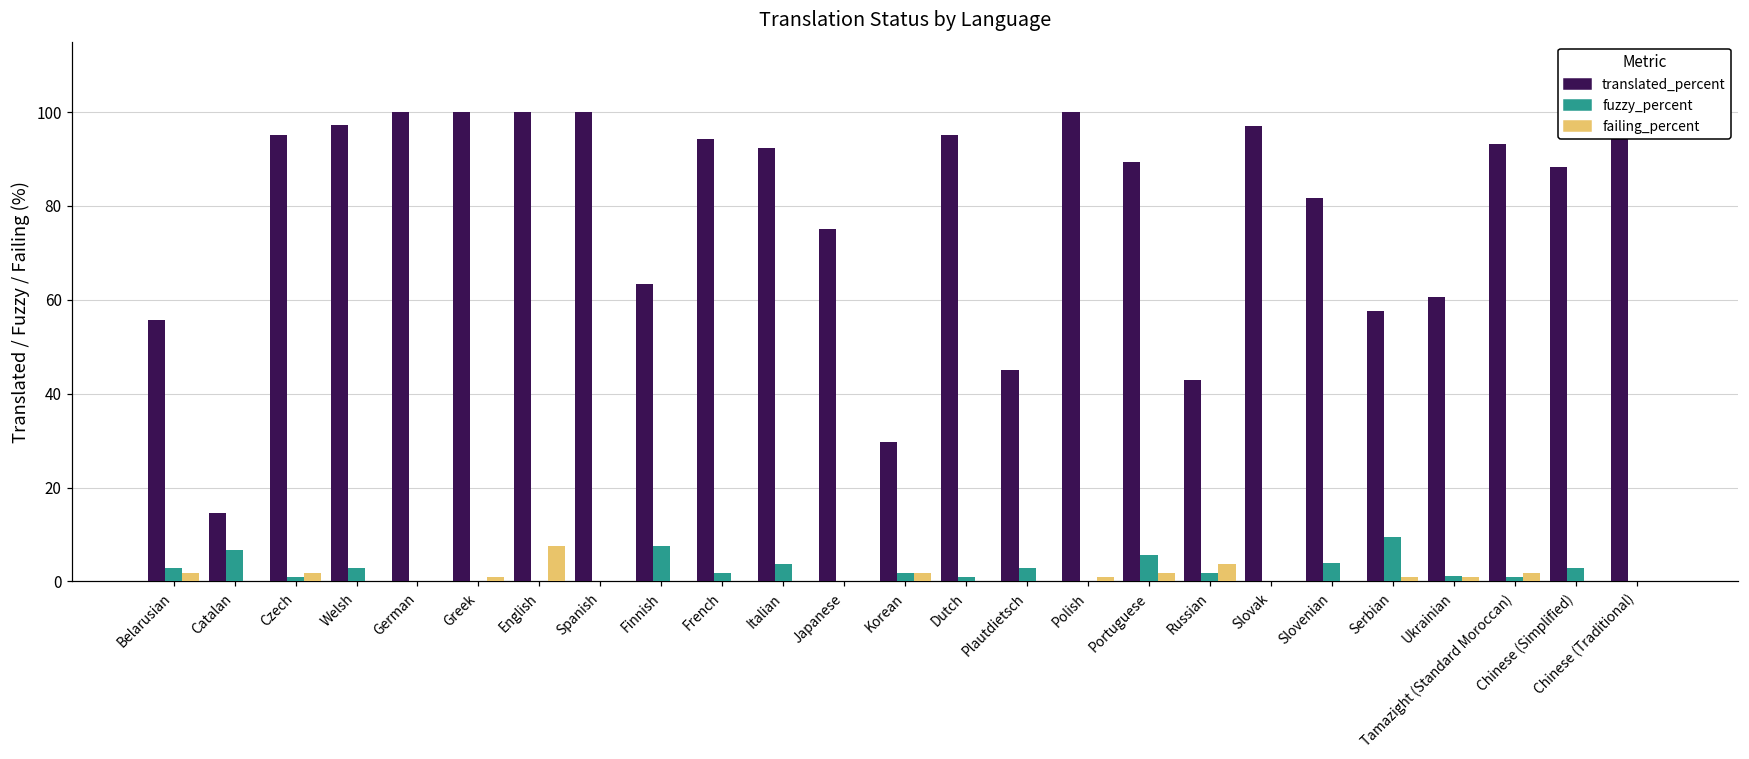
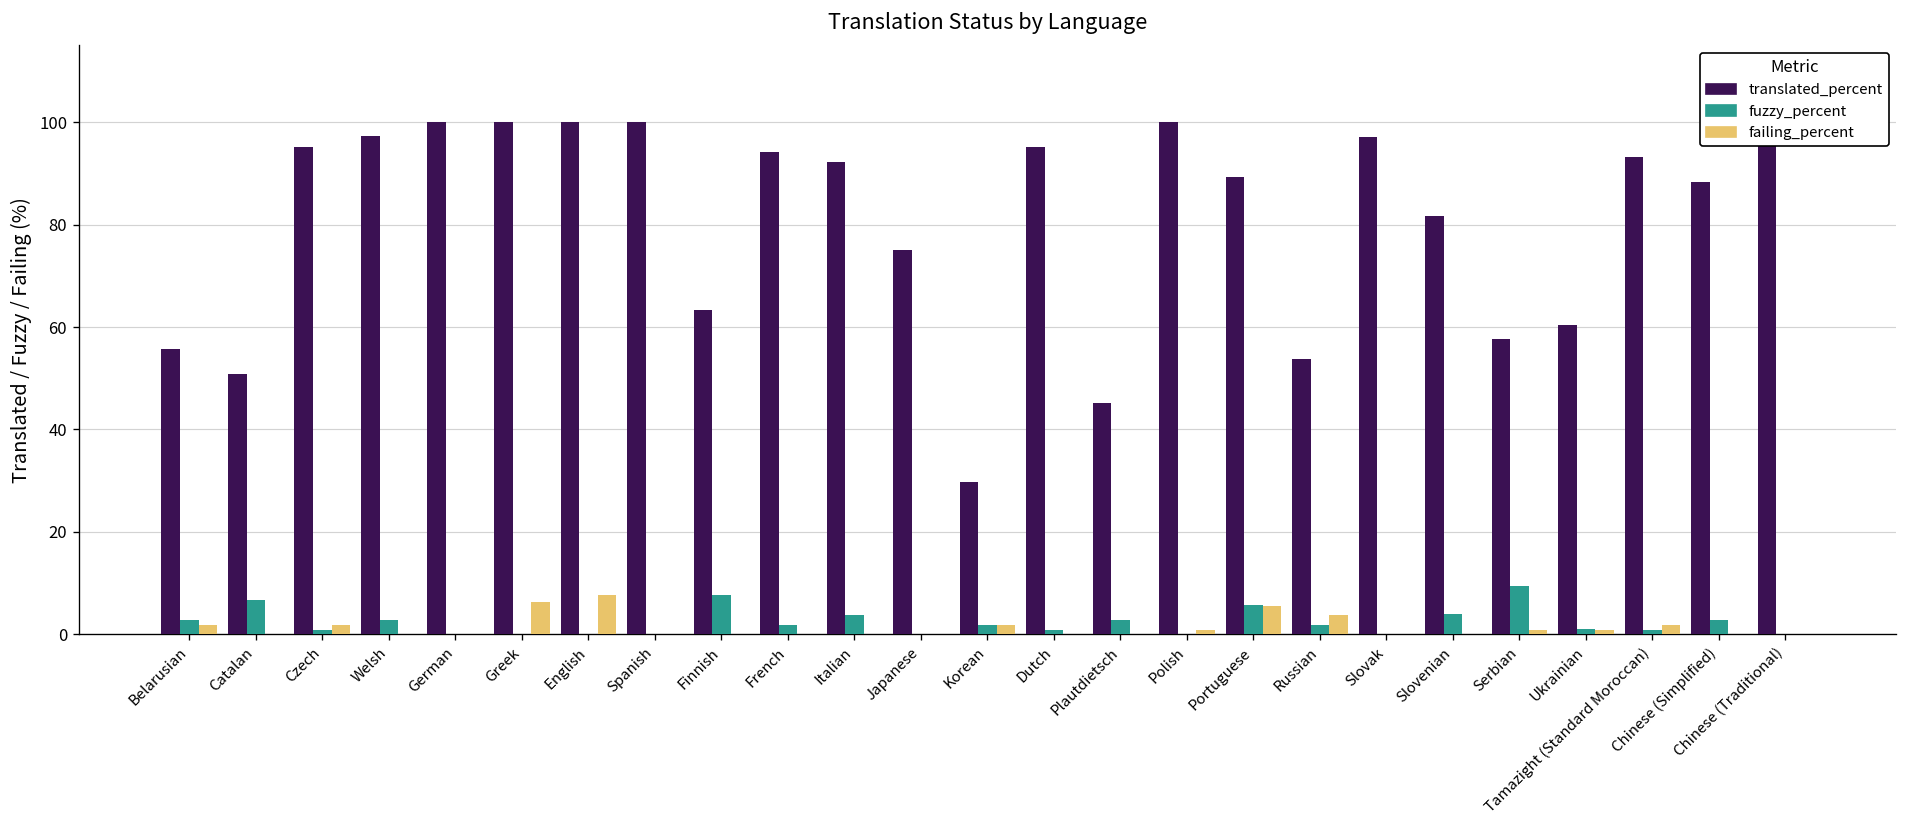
  {
    "translated_percent": {
      "Belarusian": 56,
-     "Catalan": 15,
+     "Catalan": 51,
      "Czech": 95,
      "Welsh": 97,
      "German": 100,
      "Greek": 100,
      "English": 100,
      "Spanish": 100,
      "Finnish": 63,
      "French": 94,
      "Italian": 92,
      "Japanese": 75,
      "Korean": 30,
      "Dutch": 95,
      "Plautdietsch": 45,
      "Polish": 100,
      "Portuguese": 89,
-     "Russian": 43,
+     "Russian": 54,
      "Slovak": 97,
      "Slovenian": 82,
      "Serbian": 58,
      "Ukrainian": 61,
      "Tamazight (Standard Moroccan)": 93,
      "Chinese (Simplified)": 88
    },
    "fuzzy_percent": {
      "Belarusian": 3,
      "Catalan": 7,
      "Czech": 1,
      "Welsh": 3,
      "German": 0,
      "Greek": 0,
      "English": 0,
      "Spanish": 0,
      "Finnish": 8,
      "French": 2,
      "Italian": 4,
      "Japanese": 0,
      "Korean": 2,
      "Dutch": 1,
      "Plautdietsch": 3,
      "Polish": 0,
      "Portuguese": 6,
      "Russian": 2,
      "Slovak": 0,
      "Slovenian": 4,
      "Serbian": 9,
      "Ukrainian": 1,
      "Tamazight (Standard Moroccan)": 1,
      "Chinese (Simplified)": 3,
      "Chinese (Traditional)": 0
    },
    "failing_percent": {
      "Belarusian": 2,
      "Catalan": 0,
      "Czech": 2,
      "Welsh": 0,
      "German": 0,
-     "Greek": 1,
+     "Greek": 6,
      "English": 8,
      "Spanish": 0,
      "Finnish": 0,
      "French": 0,
      "Italian": 0,
      "Japanese": 0,
      "Korean": 2,
      "Dutch": 0,
      "Plautdietsch": 0,
      "Polish": 1,
-     "Portuguese": 2,
+     "Portuguese": 6,
      "Russian": 4,
      "Slovak": 0,
      "Slovenian": 0,
      "Serbian": 1,
      "Ukrainian": 1,
      "Tamazight (Standard Moroccan)": 2,
      "Chinese (Simplified)": 0,
      "Chinese (Traditional)": 0
    }
  }
